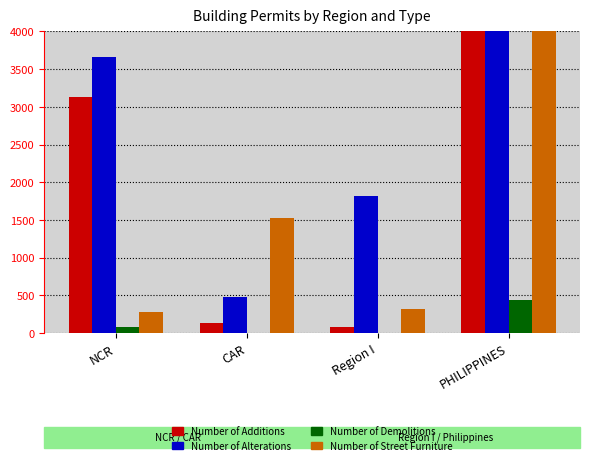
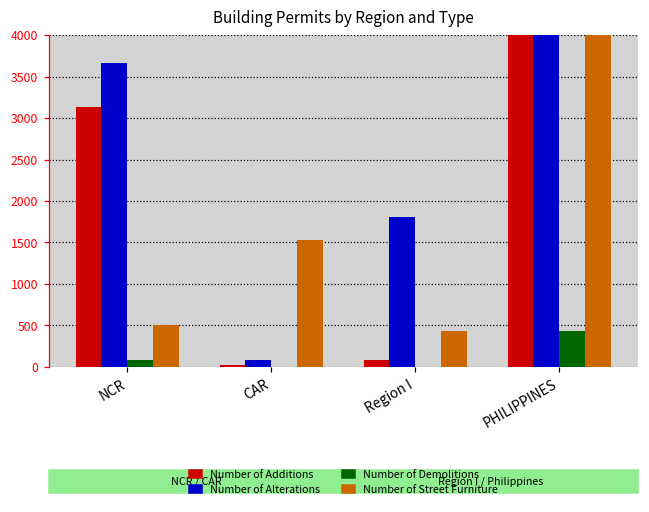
  {
    "Number of Additions": {
      "NCR": 3100,
-     "CAR": 100,
+     "CAR": 0,
      "Region I": 100
    },
    "Number of Alterations": {
      "NCR": 3700,
-     "CAR": 500,
+     "CAR": 100,
      "Region I": 1800
    },
    "Number of Demolitions": {
      "NCR": 100,
      "CAR": 0,
      "Region I": 0,
      "PHILIPPINES": 400
    },
    "Number of Street Furniture": {
-     "NCR": 300,
+     "NCR": 500,
      "CAR": 1500,
-     "Region I": 300
+     "Region I": 400
    }
  }
